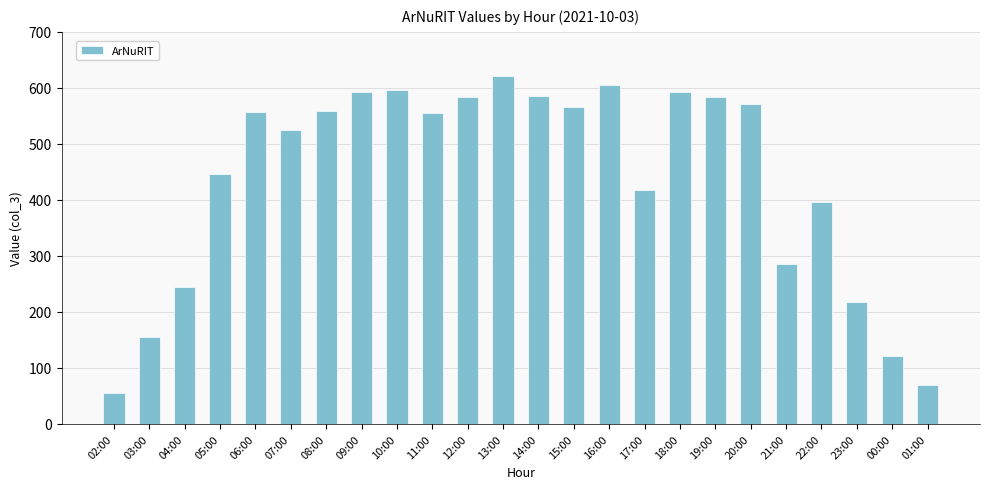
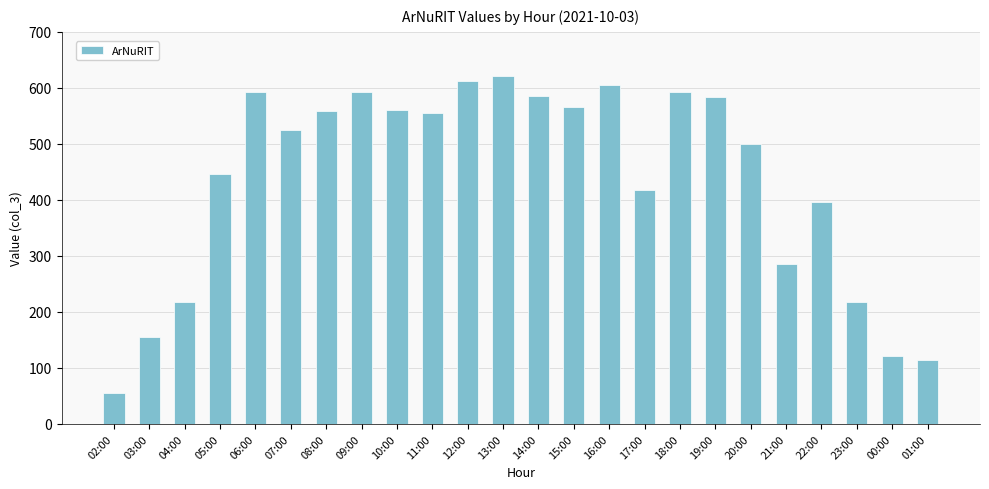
  {
    "02:00": 60,
    "03:00": 160,
-   "04:00": 240,
+   "04:00": 220,
    "05:00": 450,
-   "06:00": 560,
+   "06:00": 590,
    "07:00": 520,
    "08:00": 560,
    "09:00": 590,
-   "10:00": 600,
+   "10:00": 560,
    "11:00": 560,
-   "12:00": 580,
+   "12:00": 610,
    "13:00": 620,
    "14:00": 590,
    "15:00": 570,
    "16:00": 610,
    "17:00": 420,
    "18:00": 590,
    "19:00": 580,
-   "20:00": 570,
+   "20:00": 500,
    "21:00": 290,
    "22:00": 400,
    "23:00": 220,
    "00:00": 120,
-   "01:00": 70
+   "01:00": 120
  }
